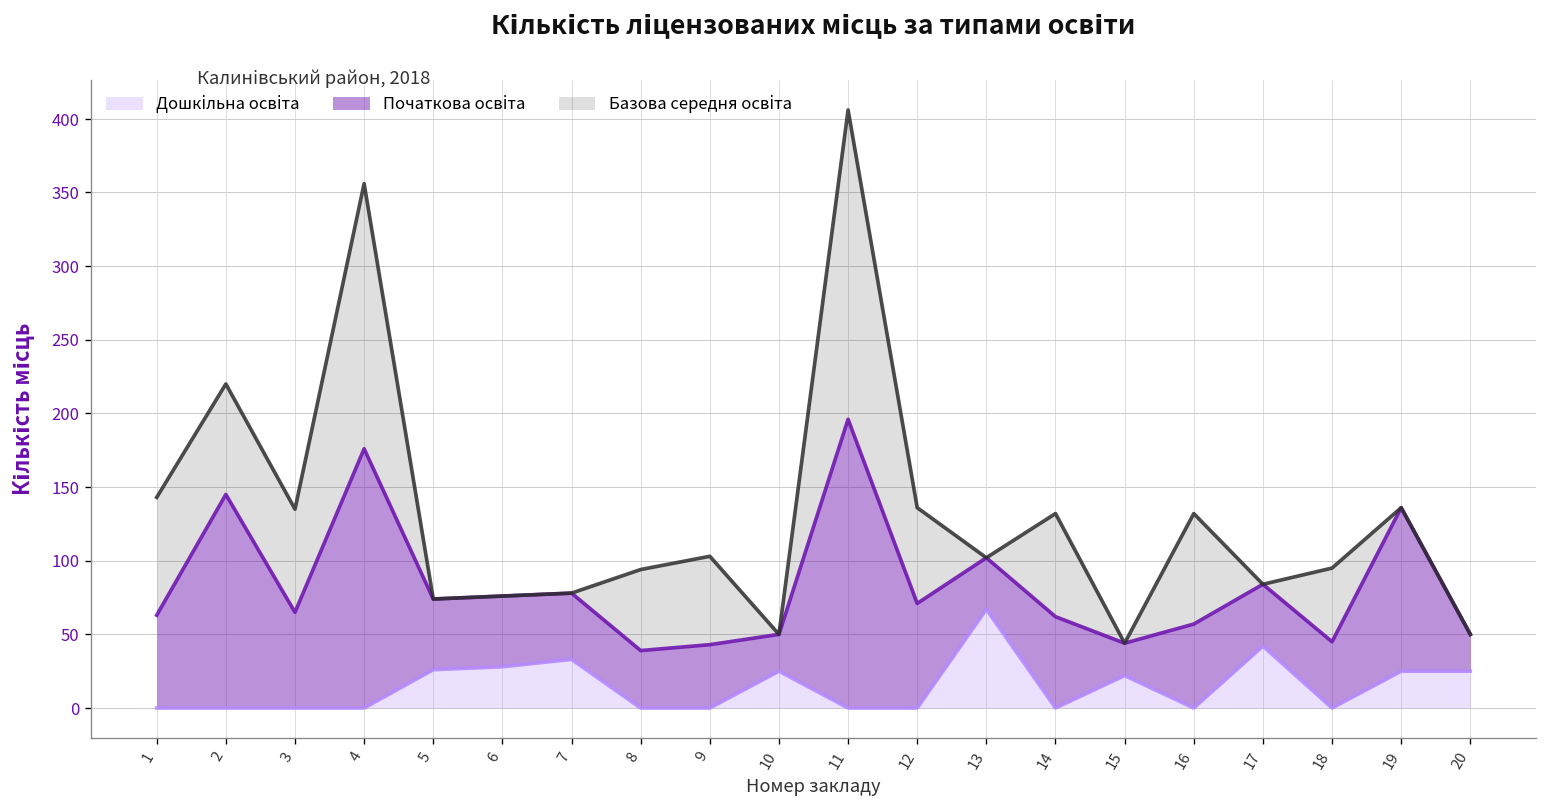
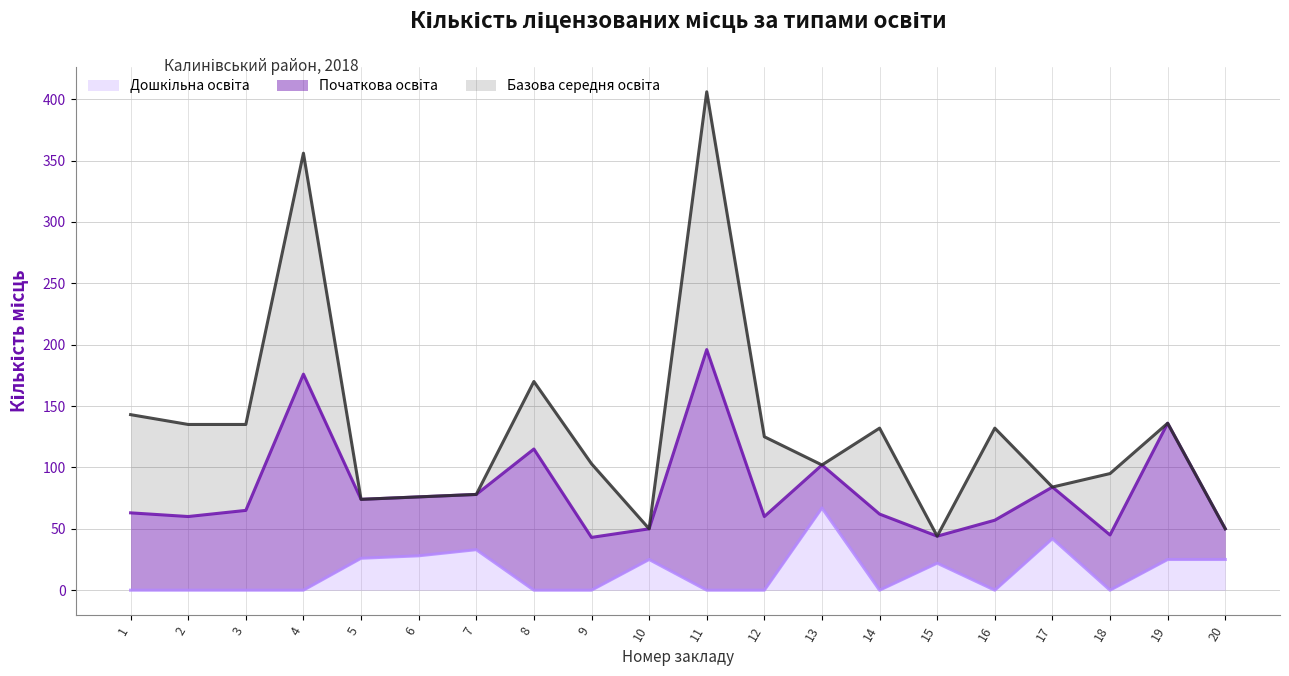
  {
    "Початкова освіта": {
      "1": 63,
-     "2": 145,
+     "2": 60,
      "3": 65,
      "4": 176,
-     "8": 39,
+     "8": 115,
      "9": 43,
      "11": 196,
-     "12": 71,
+     "12": 60,
      "14": 62,
      "16": 57,
      "18": 45
    }
  }
